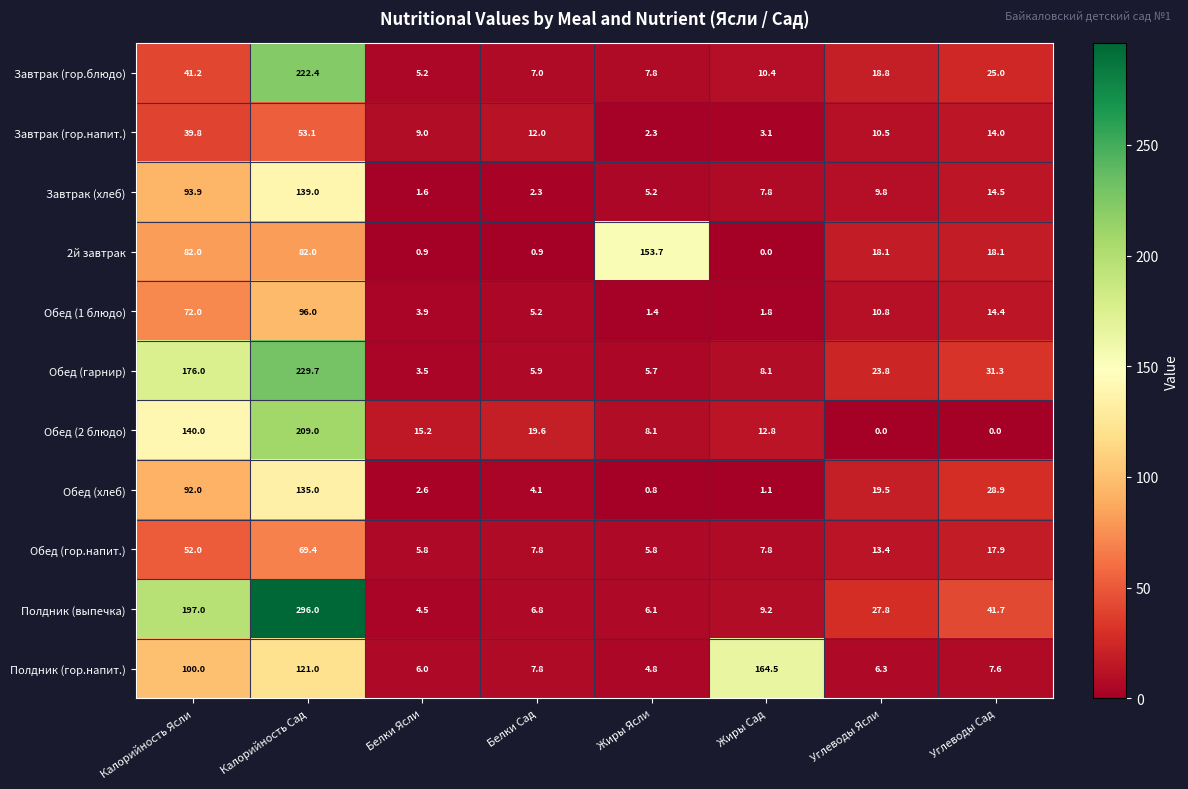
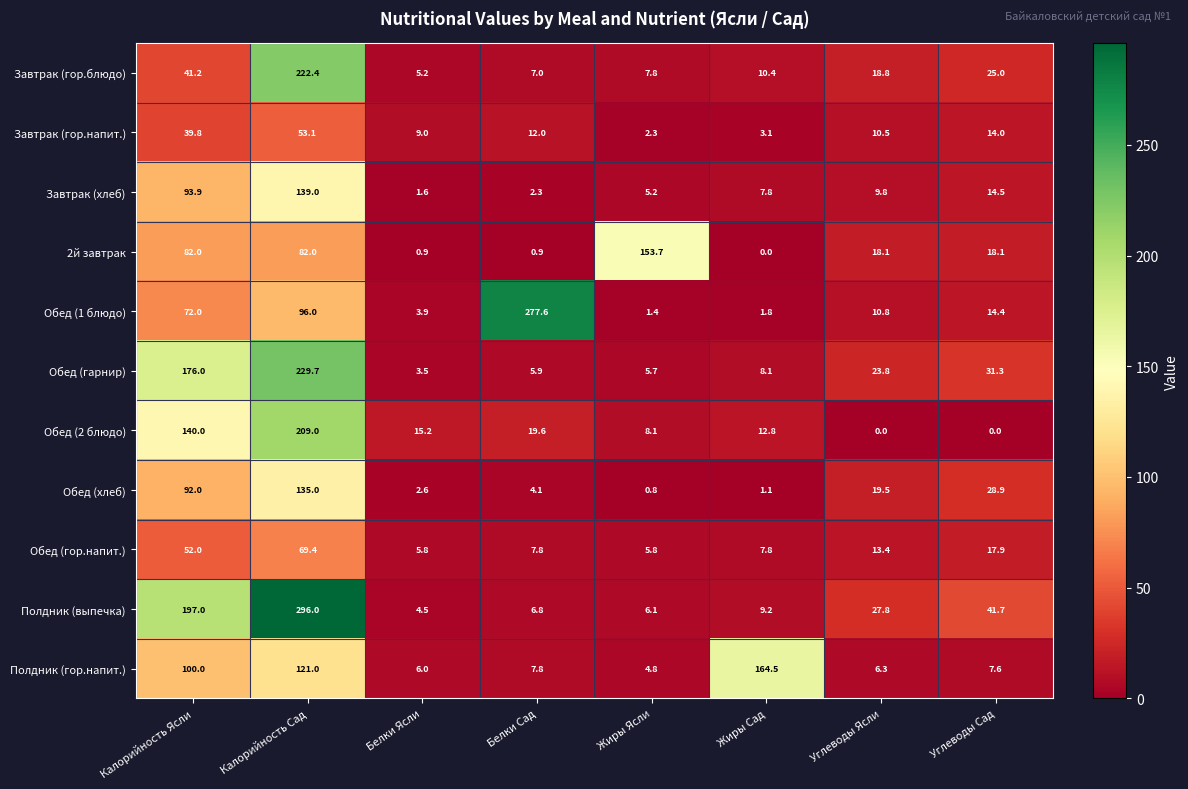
  {
    "Завтрак (гор.блюдо)": {
      "Калорийность Ясли": 41.2,
      "Калорийность Сад": 222.4,
      "Белки Ясли": 5.2,
      "Белки Сад": 7.0,
      "Жиры Ясли": 7.8,
      "Жиры Сад": 10.4,
      "Углеводы Ясли": 18.8,
      "Углеводы Сад": 25.0
    },
    "Завтрак (гор.напит.)": {
      "Калорийность Ясли": 39.8,
      "Калорийность Сад": 53.1,
      "Белки Ясли": 9.0,
      "Белки Сад": 12.0,
      "Жиры Ясли": 2.3,
      "Жиры Сад": 3.1,
      "Углеводы Ясли": 10.5,
      "Углеводы Сад": 14.0
    },
    "Завтрак (хлеб)": {
      "Калорийность Ясли": 93.9,
      "Калорийность Сад": 139.0,
      "Белки Ясли": 1.6,
      "Белки Сад": 2.3,
      "Жиры Ясли": 5.2,
      "Жиры Сад": 7.8,
      "Углеводы Ясли": 9.8,
      "Углеводы Сад": 14.5
    },
    "2й завтрак": {
      "Калорийность Ясли": 82.0,
      "Калорийность Сад": 82.0,
      "Белки Ясли": 0.9,
      "Белки Сад": 0.9,
      "Жиры Ясли": 153.7,
      "Жиры Сад": 0.0,
      "Углеводы Ясли": 18.1,
      "Углеводы Сад": 18.1
    },
    "Обед (1 блюдо)": {
      "Калорийность Ясли": 72.0,
      "Калорийность Сад": 96.0,
      "Белки Ясли": 3.9,
-     "Белки Сад": 5.2,
+     "Белки Сад": 277.6,
      "Жиры Ясли": 1.4,
      "Жиры Сад": 1.8,
      "Углеводы Ясли": 10.8,
      "Углеводы Сад": 14.4
    },
    "Обед (гарнир)": {
      "Калорийность Ясли": 176.0,
      "Калорийность Сад": 229.7,
      "Белки Ясли": 3.5,
      "Белки Сад": 5.9,
      "Жиры Ясли": 5.7,
      "Жиры Сад": 8.1,
      "Углеводы Ясли": 23.8,
      "Углеводы Сад": 31.3
    },
    "Обед (2 блюдо)": {
      "Калорийность Ясли": 140.0,
      "Калорийность Сад": 209.0,
      "Белки Ясли": 15.2,
      "Белки Сад": 19.6,
      "Жиры Ясли": 8.1,
      "Жиры Сад": 12.8,
      "Углеводы Ясли": 0.0,
      "Углеводы Сад": 0.0
    },
    "Обед (хлеб)": {
      "Калорийность Ясли": 92.0,
      "Калорийность Сад": 135.0,
      "Белки Ясли": 2.6,
      "Белки Сад": 4.1,
      "Жиры Ясли": 0.8,
      "Жиры Сад": 1.1,
      "Углеводы Ясли": 19.5,
      "Углеводы Сад": 28.9
    },
    "Обед (гор.напит.)": {
      "Калорийность Ясли": 52.0,
      "Калорийность Сад": 69.4,
      "Белки Ясли": 5.8,
      "Белки Сад": 7.8,
      "Жиры Ясли": 5.8,
      "Жиры Сад": 7.8,
      "Углеводы Ясли": 13.4,
      "Углеводы Сад": 17.9
    },
    "Полдник (выпечка)": {
      "Калорийность Ясли": 197.0,
      "Калорийность Сад": 296.0,
      "Белки Ясли": 4.5,
      "Белки Сад": 6.8,
      "Жиры Ясли": 6.1,
      "Жиры Сад": 9.2,
      "Углеводы Ясли": 27.8,
      "Углеводы Сад": 41.7
    },
    "Полдник (гор.напит.)": {
      "Калорийность Ясли": 100.0,
      "Калорийность Сад": 121.0,
      "Белки Ясли": 6.0,
      "Белки Сад": 7.8,
      "Жиры Ясли": 4.8,
      "Жиры Сад": 164.5,
      "Углеводы Ясли": 6.3,
      "Углеводы Сад": 7.6
    }
  }
